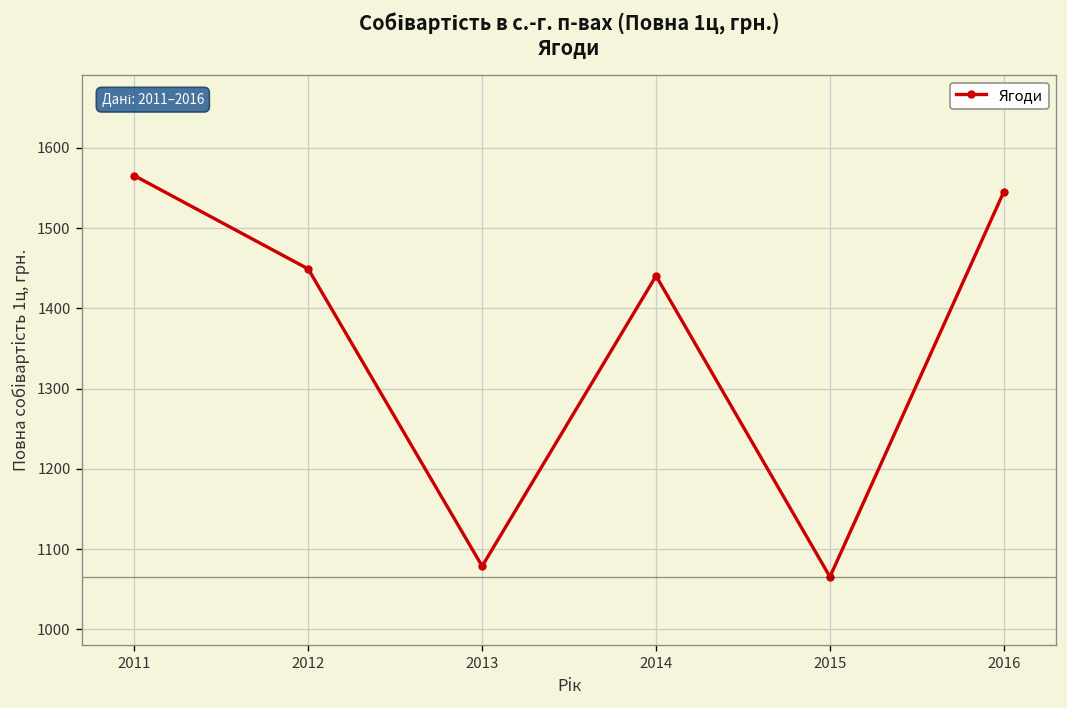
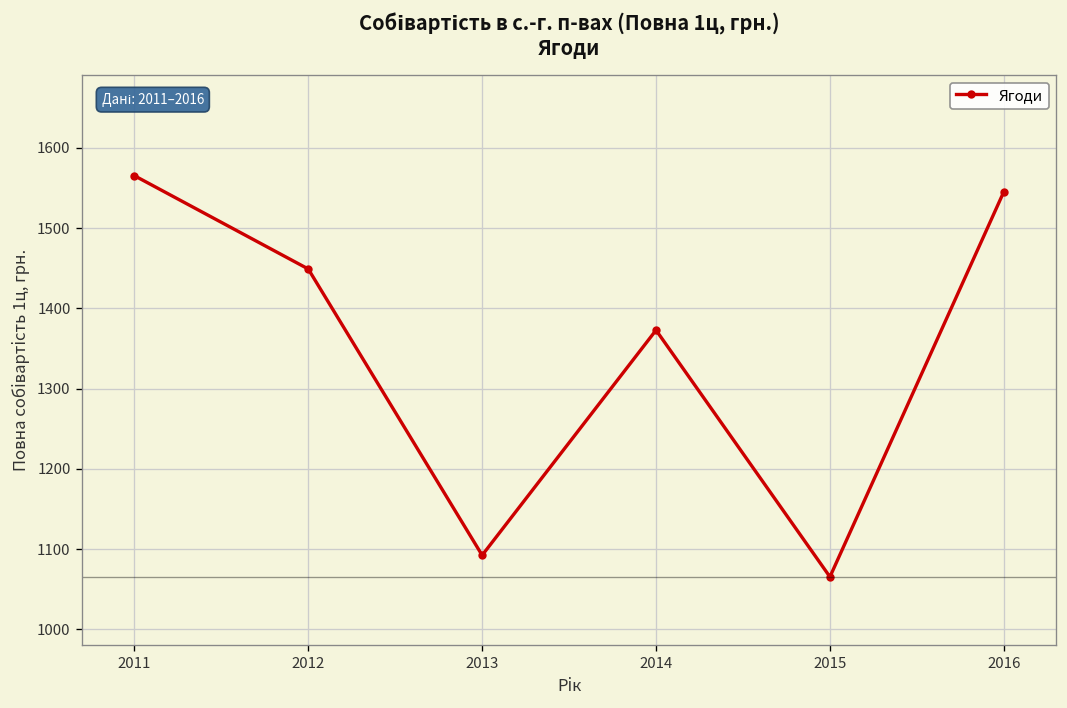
  {
    "2011": 1570,
    "2012": 1450,
-   "2013": 1080,
-   "2014": 1440,
+   "2013": 1090,
+   "2014": 1370,
    "2015": 1070,
    "2016": 1550
  }
